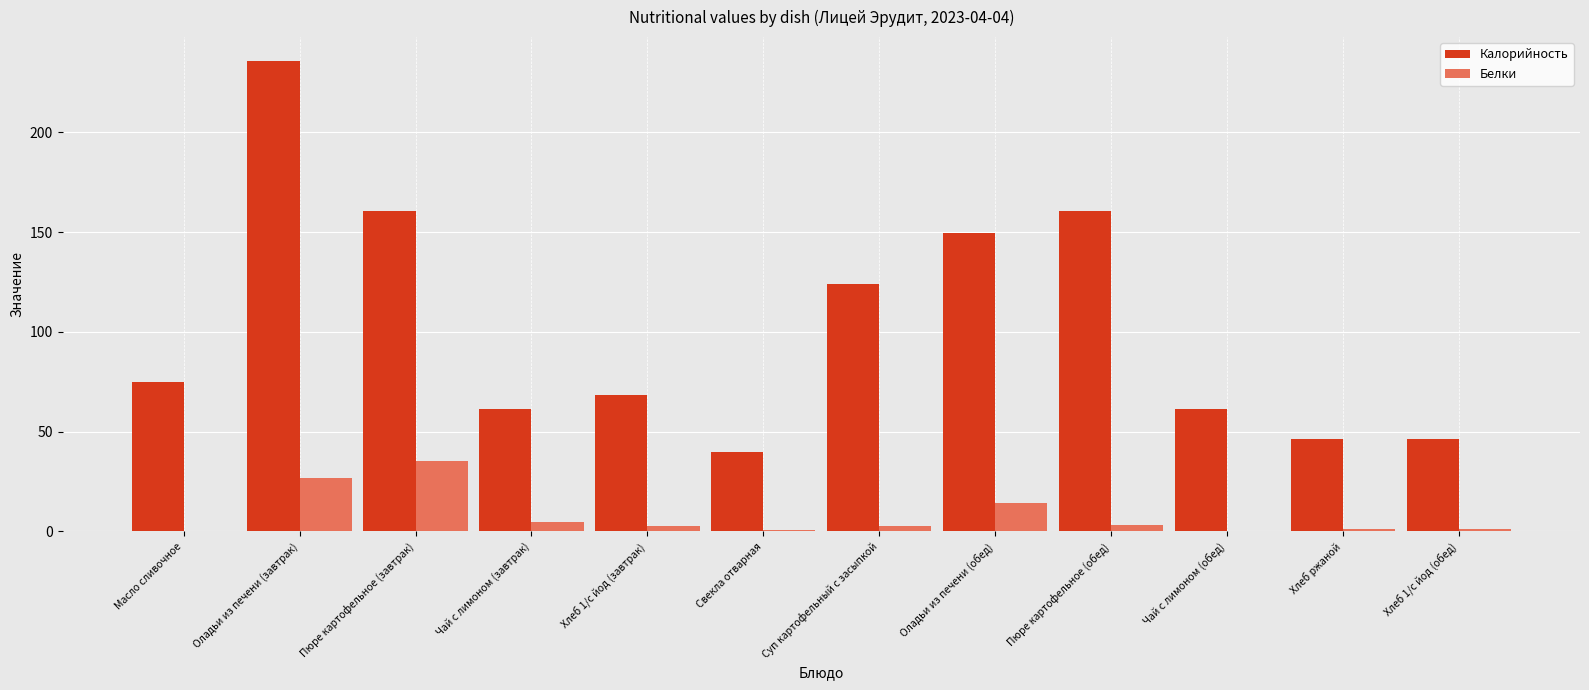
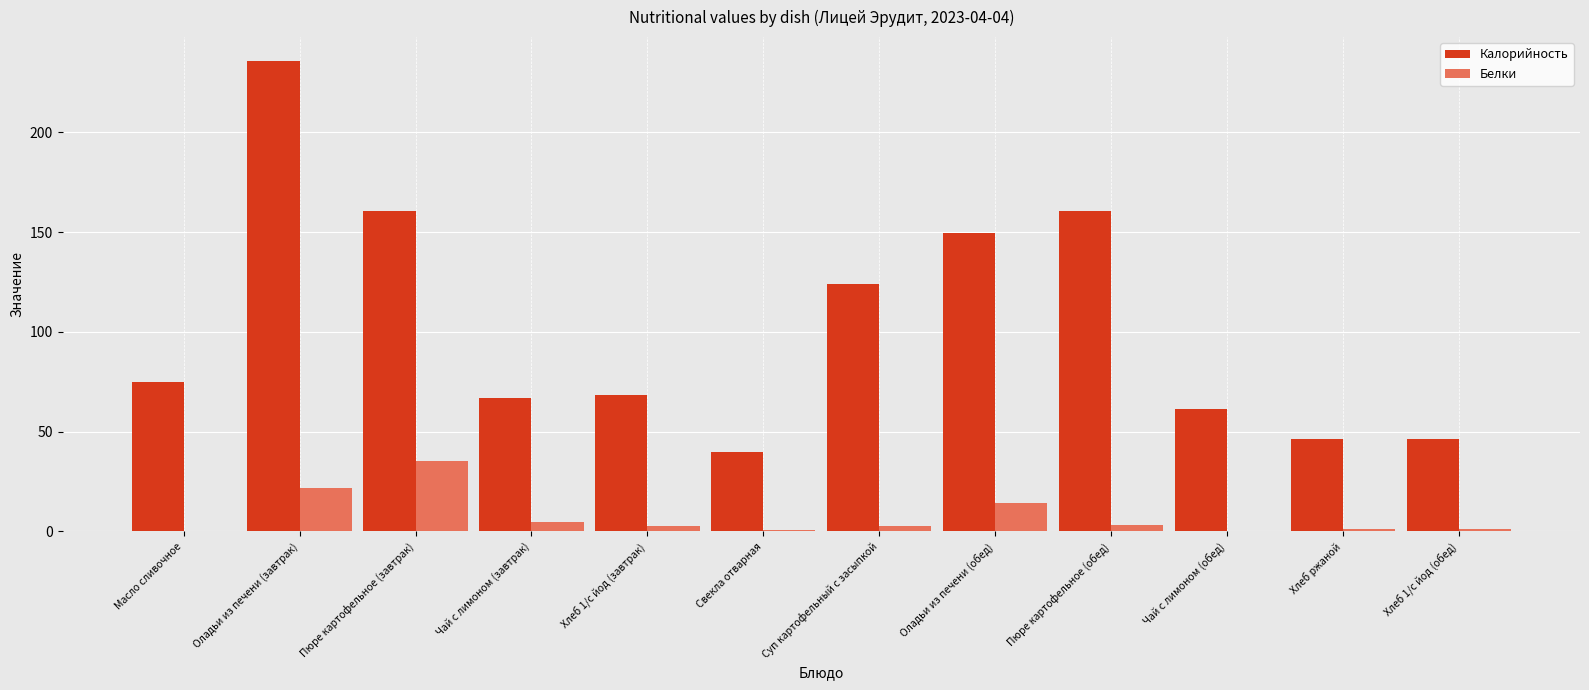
  {
    "Калорийность": {
      "Масло сливочное": 75,
      "Оладьи из печени (завтрак)": 236,
      "Пюре картофельное (завтрак)": 160,
-     "Чай с лимоном (завтрак)": 62,
+     "Чай с лимоном (завтрак)": 67,
      "Хлеб 1/с йод (завтрак)": 68,
      "Свекла отварная": 40,
      "Суп картофельный с засыпкой": 124,
      "Оладьи из печени (обед)": 150,
      "Пюре картофельное (обед)": 160,
      "Чай с лимоном (обед)": 62,
      "Хлеб ржаной": 46,
      "Хлеб 1/с йод (обед)": 46
    },
    "Белки": {
-     "Оладьи из печени (завтрак)": 27,
+     "Оладьи из печени (завтрак)": 22,
      "Пюре картофельное (завтрак)": 35,
      "Чай с лимоном (завтрак)": 5,
      "Хлеб 1/с йод (завтрак)": 3,
      "Суп картофельный с засыпкой": 3,
      "Оладьи из печени (обед)": 15,
      "Пюре картофельное (обед)": 3
    }
  }
